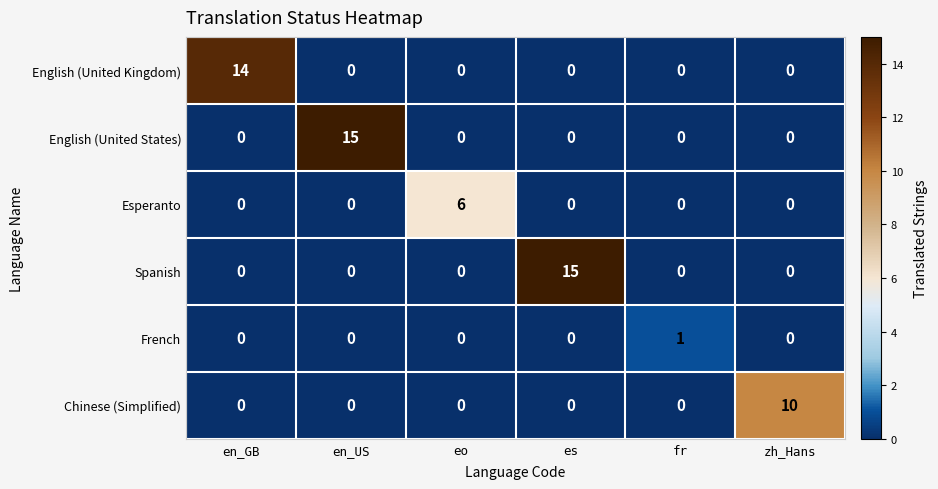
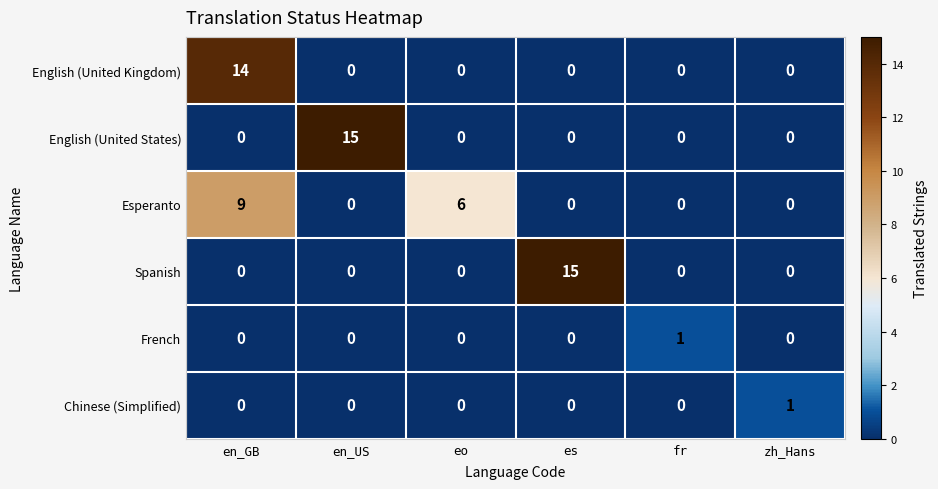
  {
    "English (United Kingdom)": {
      "en_GB": 14,
      "en_US": 0,
      "eo": 0,
      "es": 0,
      "fr": 0,
      "zh_Hans": 0
    },
    "English (United States)": {
      "en_GB": 0,
      "en_US": 15,
      "eo": 0,
      "es": 0,
      "fr": 0,
      "zh_Hans": 0
    },
    "Esperanto": {
-     "en_GB": 0,
+     "en_GB": 9,
      "en_US": 0,
      "eo": 6,
      "es": 0,
      "fr": 0,
      "zh_Hans": 0
    },
    "Spanish": {
      "en_GB": 0,
      "en_US": 0,
      "eo": 0,
      "es": 15,
      "fr": 0,
      "zh_Hans": 0
    },
    "French": {
      "en_GB": 0,
      "en_US": 0,
      "eo": 0,
      "es": 0,
      "fr": 1,
      "zh_Hans": 0
    },
    "Chinese (Simplified)": {
      "en_GB": 0,
      "en_US": 0,
      "eo": 0,
      "es": 0,
      "fr": 0,
-     "zh_Hans": 10
+     "zh_Hans": 1
    }
  }
